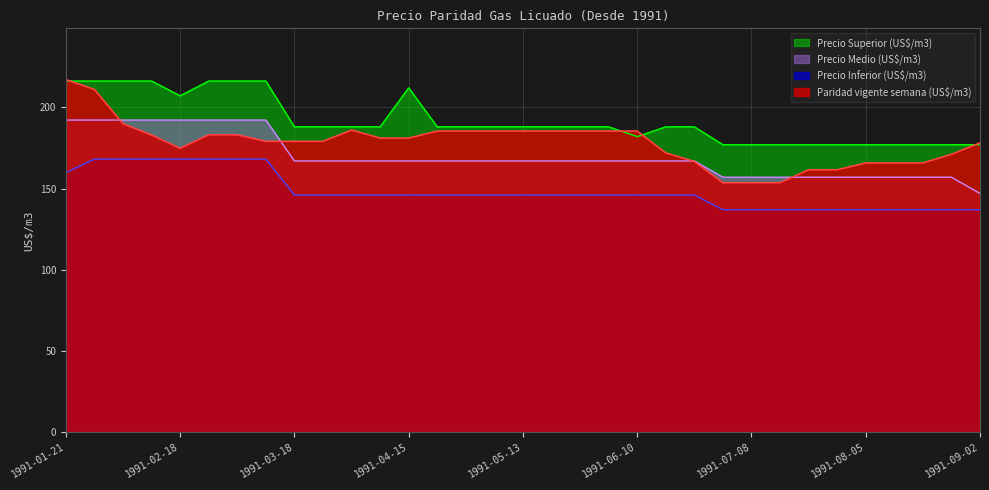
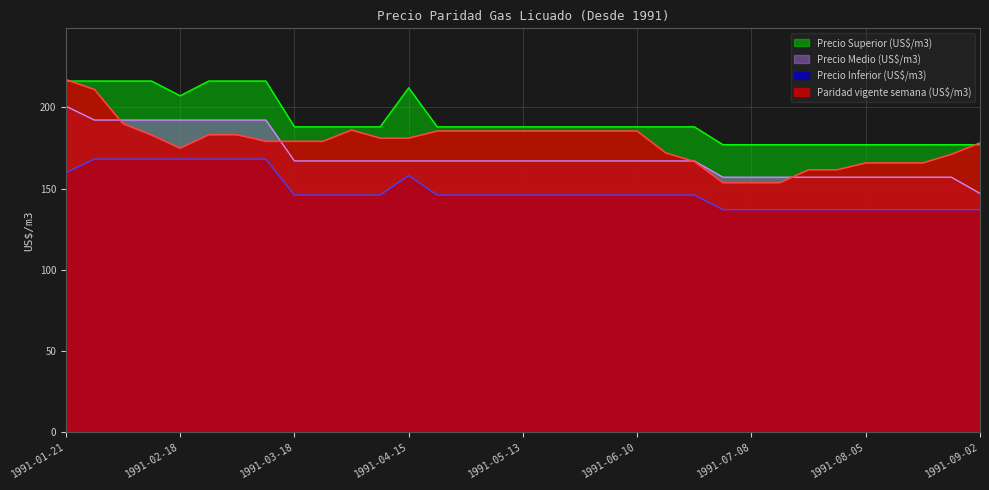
  {
    "Precio Superior (US$/m3)": {
      "1991-02-18": 207,
      "1991-03-18": 188,
      "1991-04-15": 212,
      "1991-05-13": 188,
-     "1991-06-10": 182,
+     "1991-06-10": 188,
      "1991-07-08": 177,
      "1991-08-05": 177
    },
    "Precio Medio (US$/m3)": {
-     "1991-01-21": 192,
+     "1991-01-21": 201,
      "1991-02-18": 192,
      "1991-03-18": 167,
      "1991-04-15": 167,
      "1991-05-13": 167,
      "1991-06-10": 167,
      "1991-07-08": 157,
      "1991-08-05": 157,
      "1991-09-02": 147
    },
    "Precio Inferior (US$/m3)": {
      "1991-01-21": 160,
      "1991-02-18": 168,
      "1991-03-18": 146,
-     "1991-04-15": 146,
+     "1991-04-15": 158,
      "1991-05-13": 146,
      "1991-06-10": 146,
      "1991-07-08": 137,
      "1991-08-05": 137,
      "1991-09-02": 137
    },
    "Paridad vigente semana (US$/m3)": {
      "1991-02-18": 175,
      "1991-03-18": 179,
      "1991-04-15": 181,
      "1991-05-13": 185,
      "1991-06-10": 185,
      "1991-07-08": 154,
      "1991-08-05": 166
    }
  }
